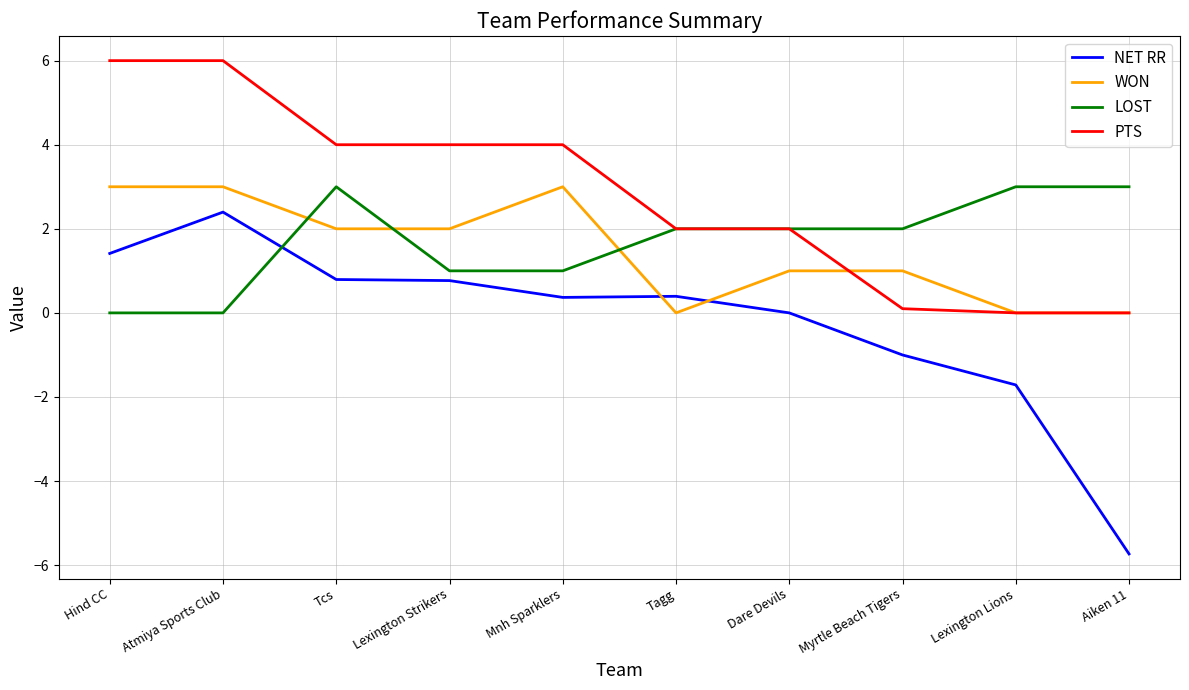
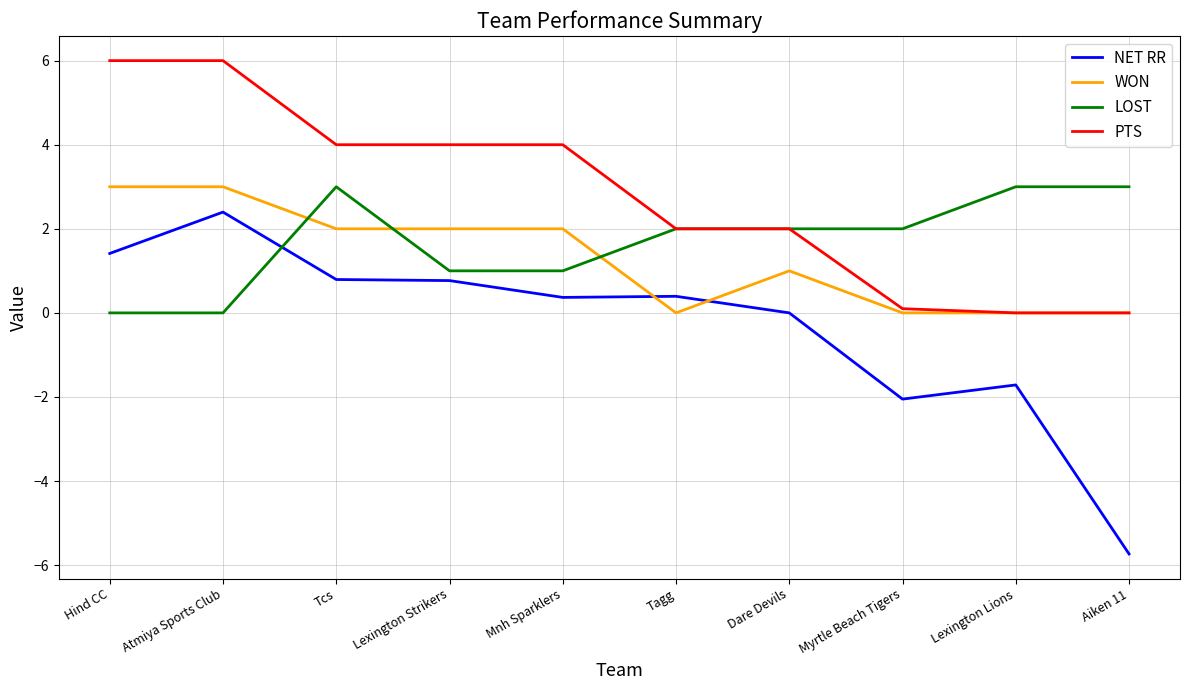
  {
    "NET RR": {
      "Hind CC": 1.4,
      "Atmiya Sports Club": 2.4,
      "Tcs": 0.8,
      "Lexington Strikers": 0.8,
      "Mnh Sparklers": 0.4,
      "Tagg": 0.4,
      "Dare Devils": 0.0,
-     "Myrtle Beach Tigers": -1.0,
+     "Myrtle Beach Tigers": -2.1,
      "Lexington Lions": -1.7,
      "Aiken 11": -5.7
    },
    "WON": {
      "Hind CC": 3,
      "Atmiya Sports Club": 3,
      "Tcs": 2,
      "Lexington Strikers": 2,
-     "Mnh Sparklers": 3,
+     "Mnh Sparklers": 2,
      "Tagg": 0,
      "Dare Devils": 1,
-     "Myrtle Beach Tigers": 1
+     "Myrtle Beach Tigers": 0
    },
    "LOST": {
      "Hind CC": 0.0,
      "Atmiya Sports Club": 0.0,
      "Tcs": 3.0,
      "Lexington Strikers": 1.0,
      "Mnh Sparklers": 1.0,
      "Myrtle Beach Tigers": 2.0,
      "Lexington Lions": 3.0,
      "Aiken 11": 3.0
    },
    "PTS": {
      "Hind CC": 6.0,
      "Atmiya Sports Club": 6.0,
      "Tcs": 4.0,
      "Lexington Strikers": 4.0,
      "Mnh Sparklers": 4.0,
      "Myrtle Beach Tigers": 0.1
    }
  }
